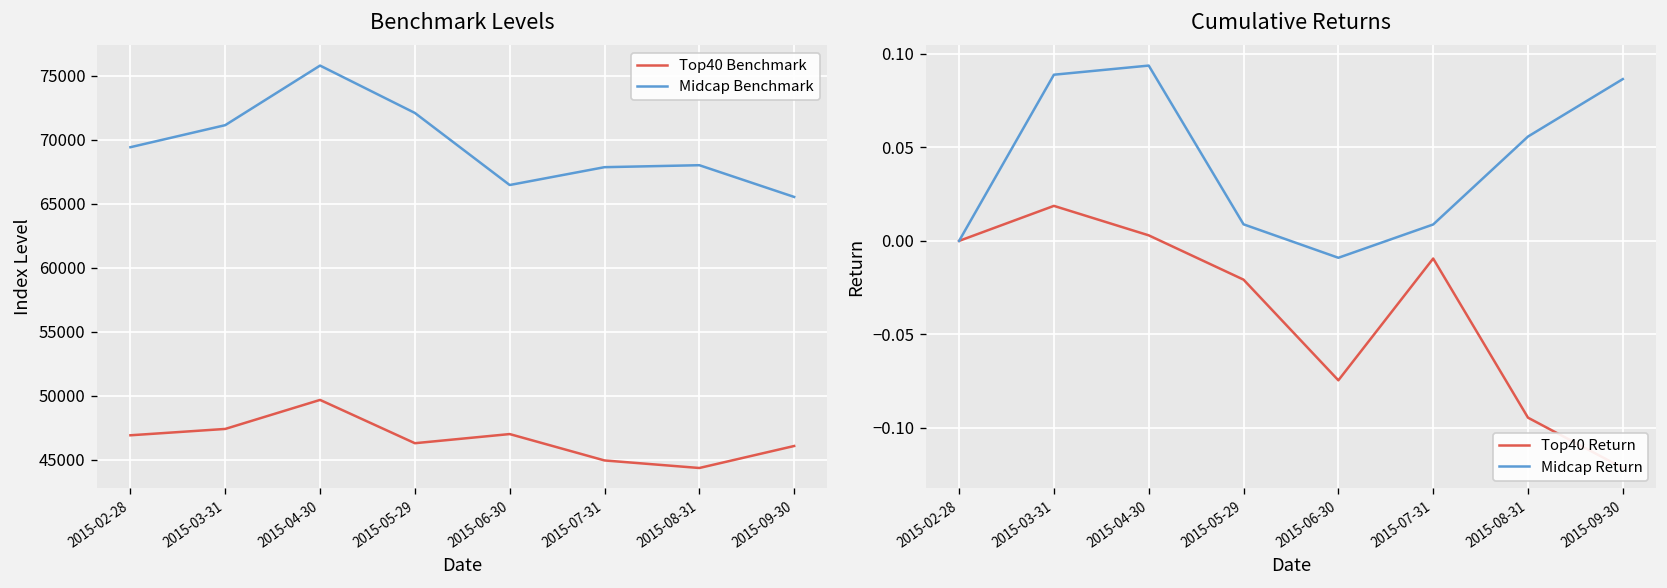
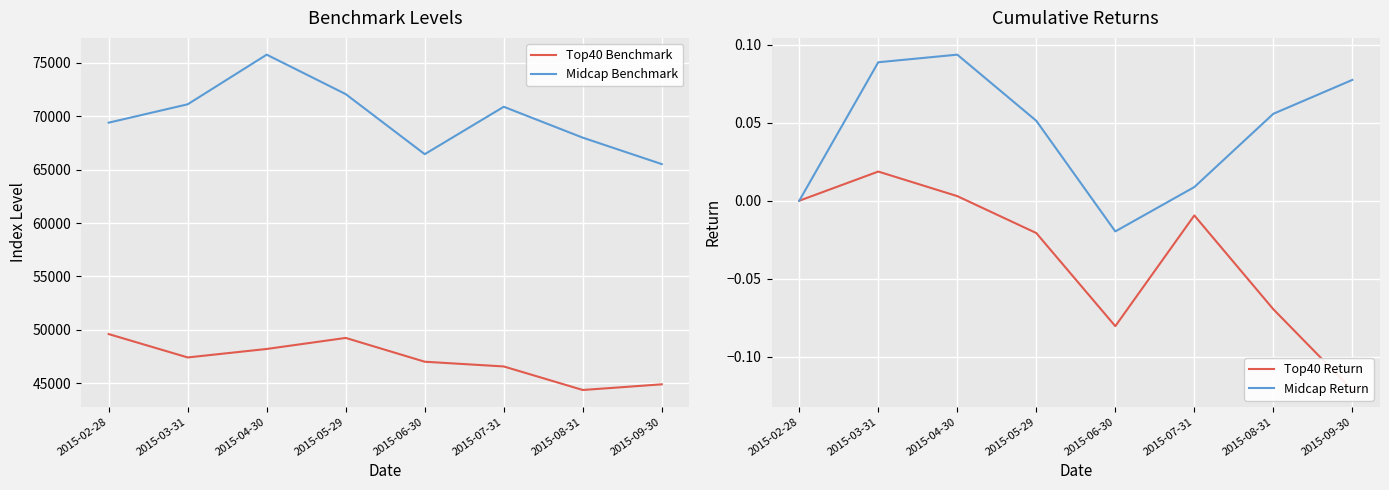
  {
    "Benchmark Levels": {
      "Top40 Benchmark": {
-       "2015-02-28": 46900,
+       "2015-02-28": 49600,
        "2015-03-31": 47400,
-       "2015-04-30": 49700,
-       "2015-05-29": 46300,
+       "2015-04-30": 48200,
+       "2015-05-29": 49200,
        "2015-06-30": 47000,
-       "2015-07-31": 44900,
+       "2015-07-31": 46600,
        "2015-08-31": 44400,
-       "2015-09-30": 46100
+       "2015-09-30": 44900
      },
      "Midcap Benchmark": {
        "2015-02-28": 69400,
        "2015-03-31": 71100,
        "2015-04-30": 75800,
        "2015-05-29": 72100,
        "2015-06-30": 66500,
-       "2015-07-31": 67800,
+       "2015-07-31": 70900,
        "2015-08-31": 68000,
        "2015-09-30": 65500
      }
    },
    "Cumulative Returns": {
      "Top40 Return": {
        "2015-03-31": 0.019,
        "2015-04-30": 0.003,
        "2015-05-29": -0.021,
-       "2015-06-30": -0.075,
+       "2015-06-30": -0.080,
        "2015-07-31": -0.009,
-       "2015-08-31": -0.094
+       "2015-08-31": -0.070
      },
      "Midcap Return": {
        "2015-03-31": 0.089,
        "2015-04-30": 0.094,
-       "2015-05-29": 0.009,
-       "2015-06-30": -0.009,
+       "2015-05-29": 0.051,
+       "2015-06-30": -0.020,
        "2015-07-31": 0.009,
        "2015-08-31": 0.056,
-       "2015-09-30": 0.086
+       "2015-09-30": 0.078
      }
    }
  }
